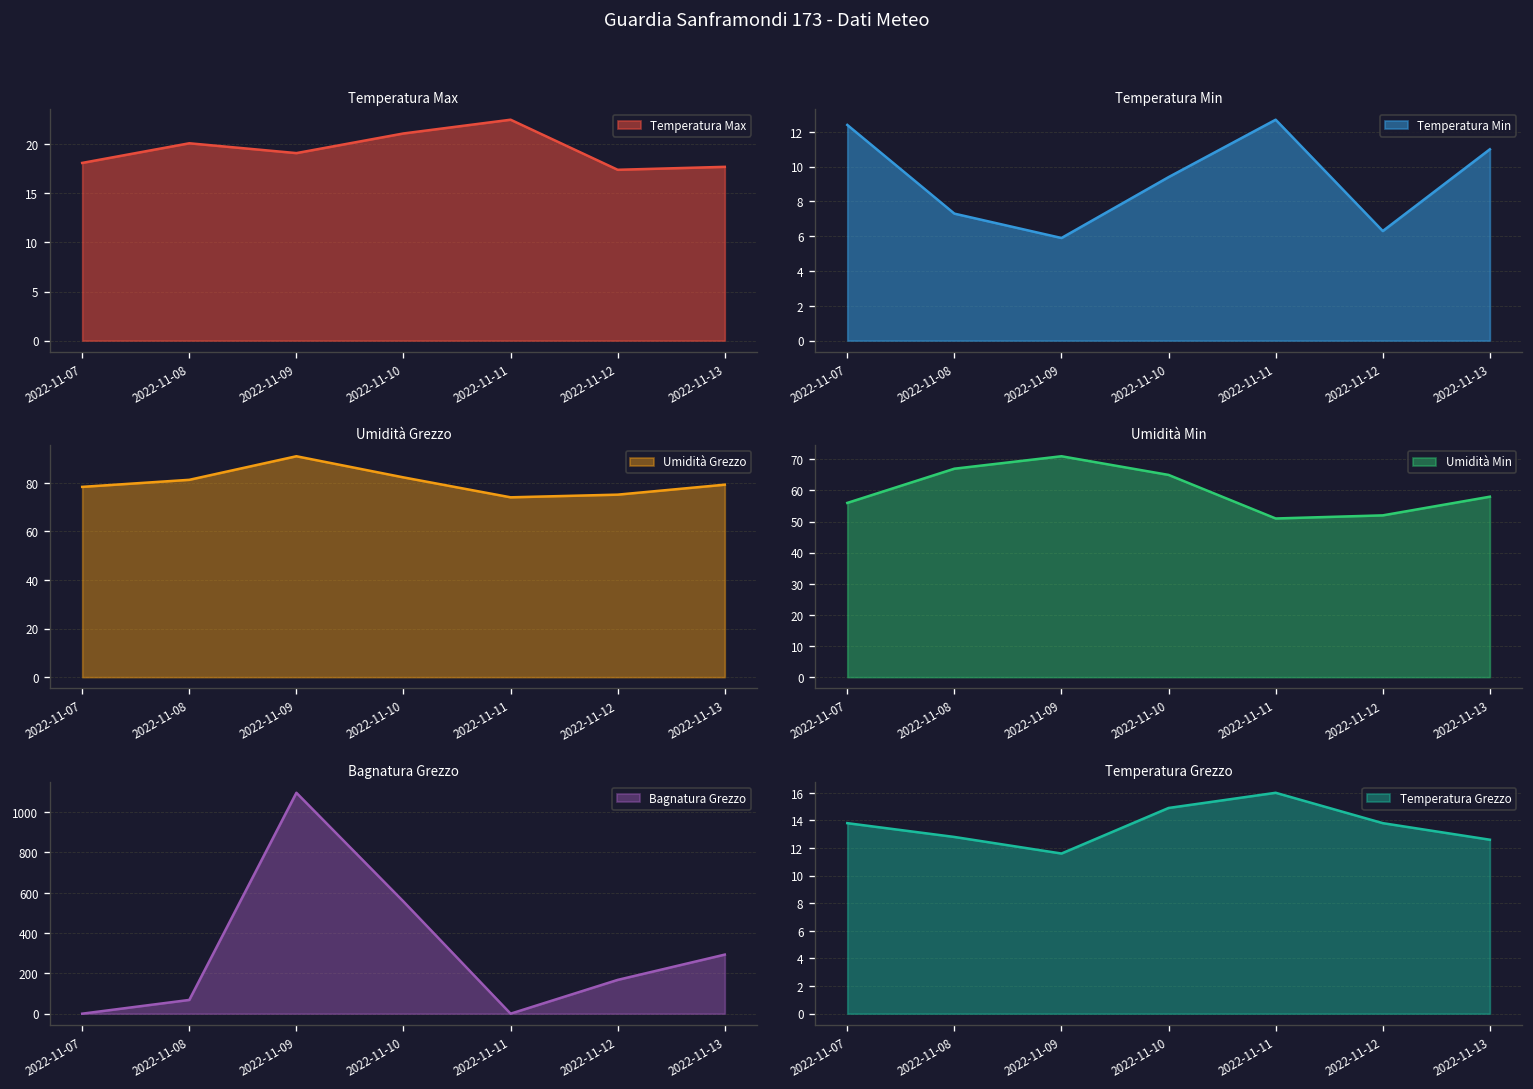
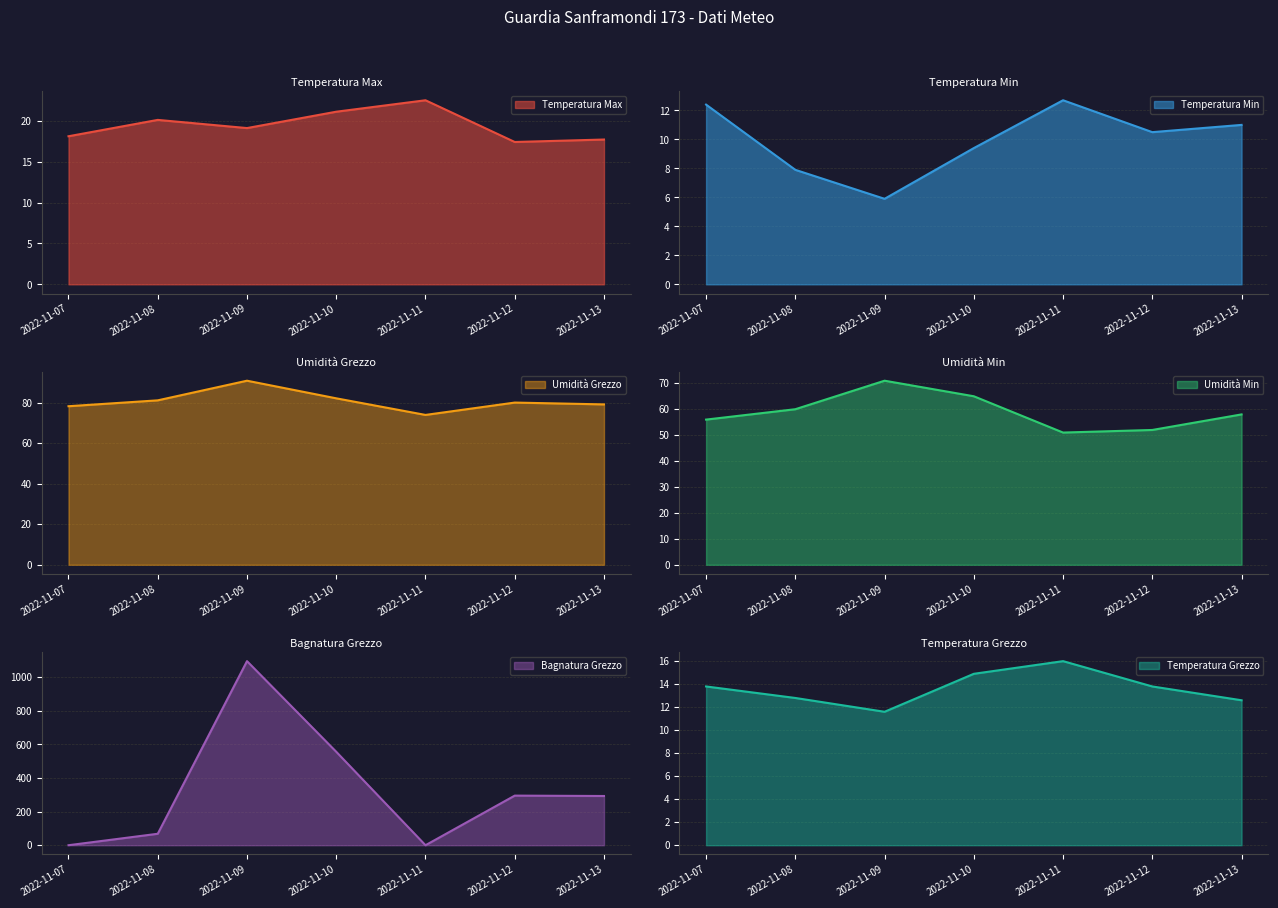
  {
    "Temperatura Max": {
      "2022-11-07": 18,
      "2022-11-08": 20,
      "2022-11-09": 19,
      "2022-11-10": 21,
      "2022-11-11": 23,
      "2022-11-12": 17,
      "2022-11-13": 18
    },
    "Temperatura Min": {
      "2022-11-07": 12.4,
-     "2022-11-08": 7.3,
+     "2022-11-08": 7.9,
      "2022-11-09": 5.9,
      "2022-11-10": 9.4,
      "2022-11-11": 12.7,
-     "2022-11-12": 6.3,
+     "2022-11-12": 10.5,
      "2022-11-13": 11.0
    },
    "Umidità Grezzo": {
      "2022-11-07": 78,
      "2022-11-08": 81,
      "2022-11-09": 91,
      "2022-11-10": 82,
      "2022-11-11": 74,
-     "2022-11-12": 75,
+     "2022-11-12": 80,
      "2022-11-13": 79
    },
    "Umidità Min": {
      "2022-11-07": 56,
-     "2022-11-08": 67,
+     "2022-11-08": 60,
      "2022-11-09": 71,
      "2022-11-10": 65,
      "2022-11-11": 51,
      "2022-11-12": 52,
      "2022-11-13": 58
    },
    "Bagnatura Grezzo": {
      "2022-11-07": 0,
      "2022-11-08": 70,
      "2022-11-09": 1100,
      "2022-11-10": 560,
      "2022-11-11": 0,
-     "2022-11-12": 170,
+     "2022-11-12": 300,
      "2022-11-13": 290
    },
    "Temperatura Grezzo": {
      "2022-11-07": 13.8,
      "2022-11-08": 12.8,
      "2022-11-09": 11.6,
      "2022-11-10": 14.9,
      "2022-11-11": 16.0,
      "2022-11-12": 13.8,
      "2022-11-13": 12.6
    }
  }
